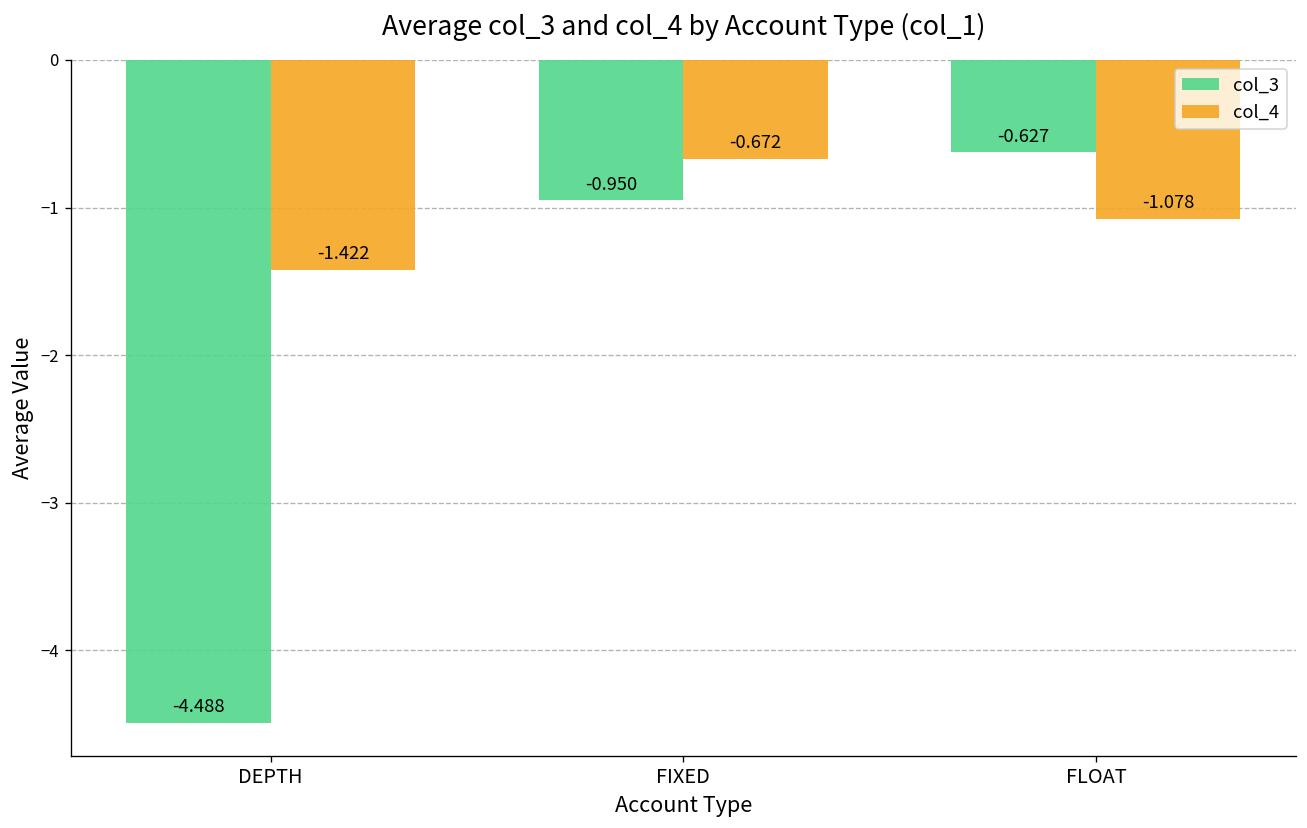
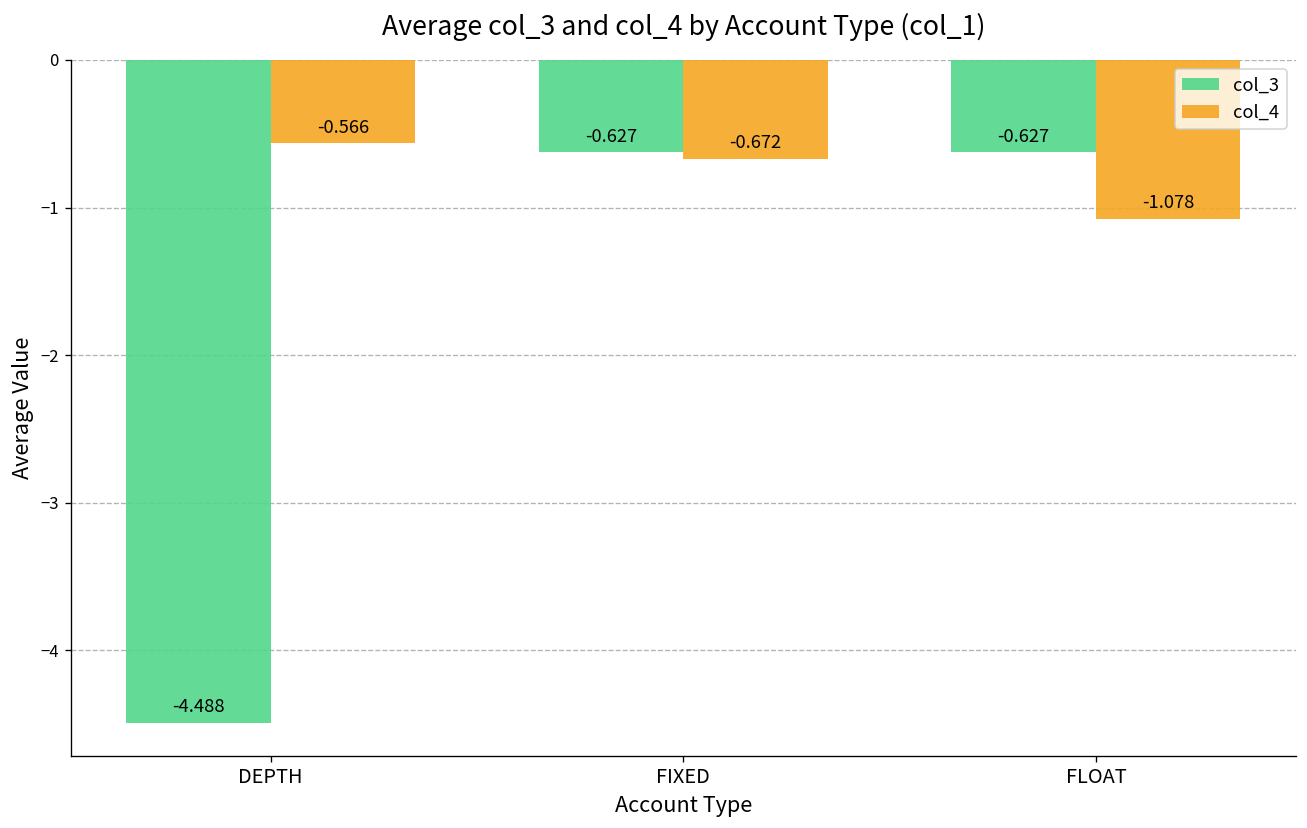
  {
    "col_3": {
      "DEPTH": -4.488,
-     "FIXED": -0.950,
+     "FIXED": -0.627,
      "FLOAT": -0.627
    },
    "col_4": {
-     "DEPTH": -1.422,
+     "DEPTH": -0.566,
      "FIXED": -0.672,
      "FLOAT": -1.078
    }
  }
